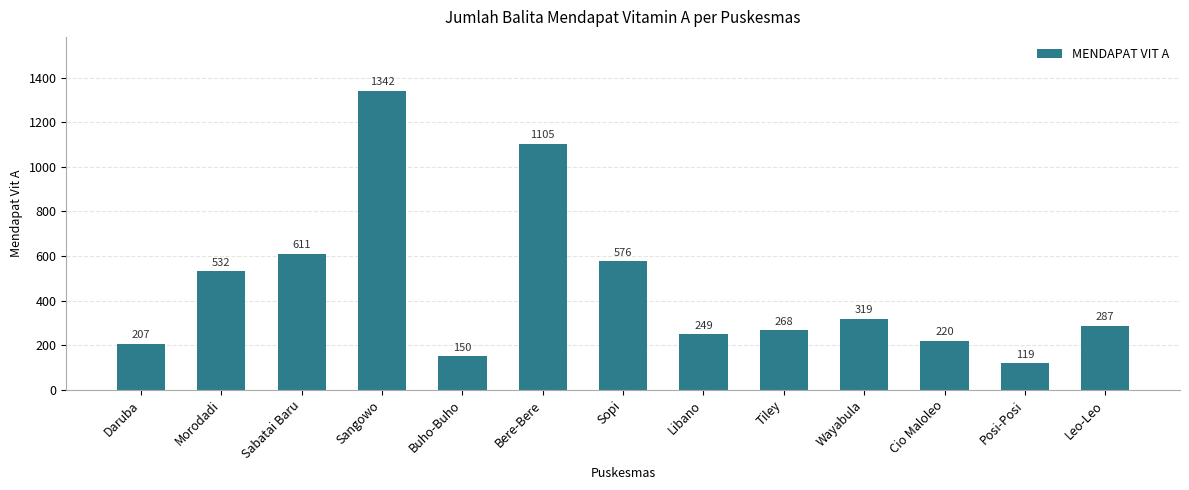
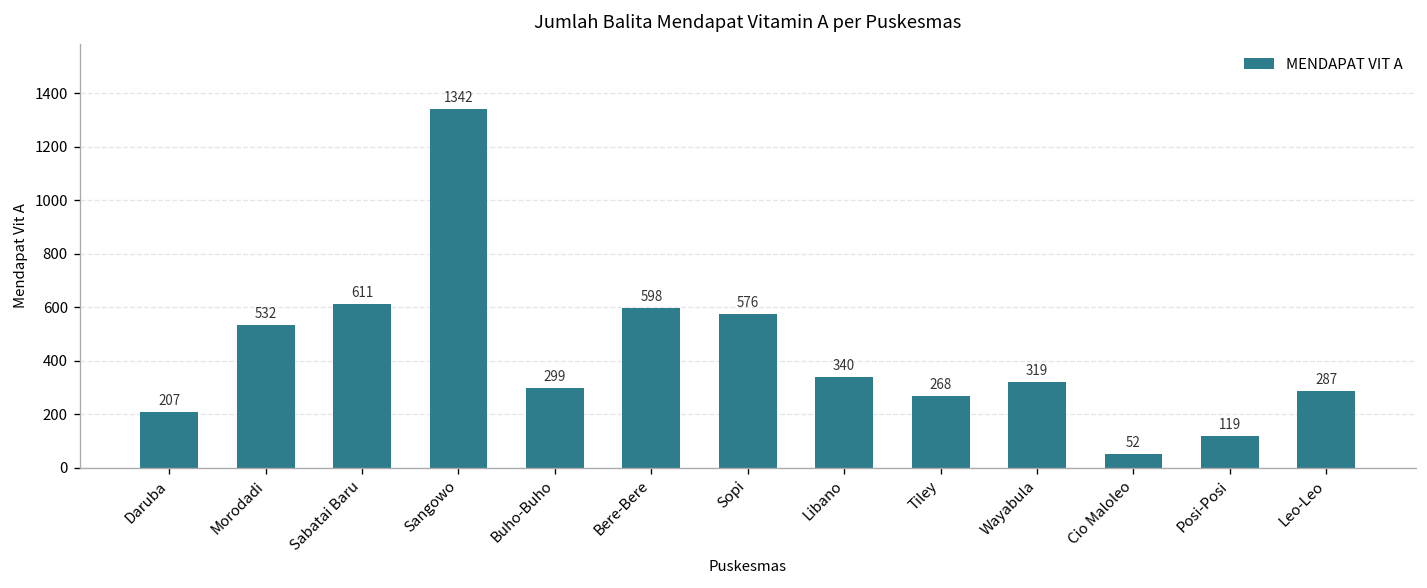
  {
    "Daruba": 207,
    "Morodadi": 532,
    "Sabatai Baru": 611,
    "Sangowo": 1342,
-   "Buho-Buho": 150,
-   "Bere-Bere": 1105,
+   "Buho-Buho": 299,
+   "Bere-Bere": 598,
    "Sopi": 576,
-   "Libano": 249,
+   "Libano": 340,
    "Tiley": 268,
    "Wayabula": 319,
-   "Cio Maloleo": 220,
+   "Cio Maloleo": 52,
    "Posi-Posi": 119,
    "Leo-Leo": 287
  }
